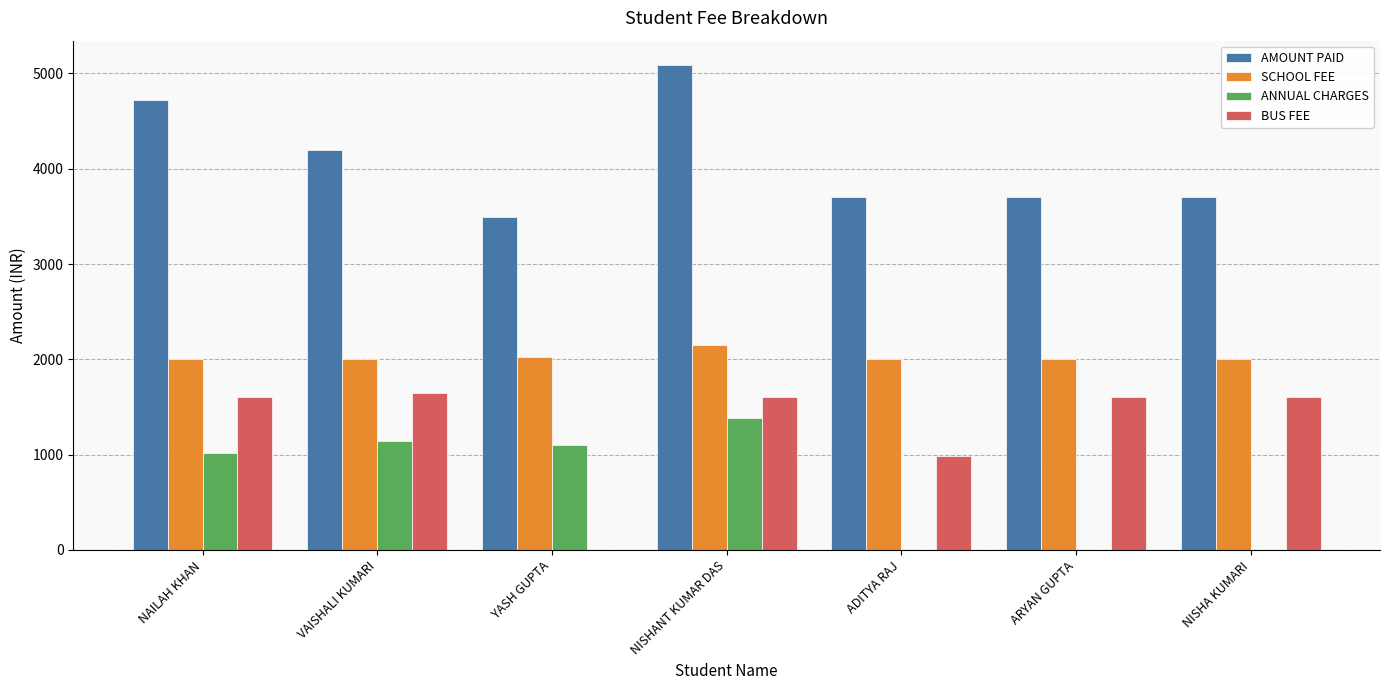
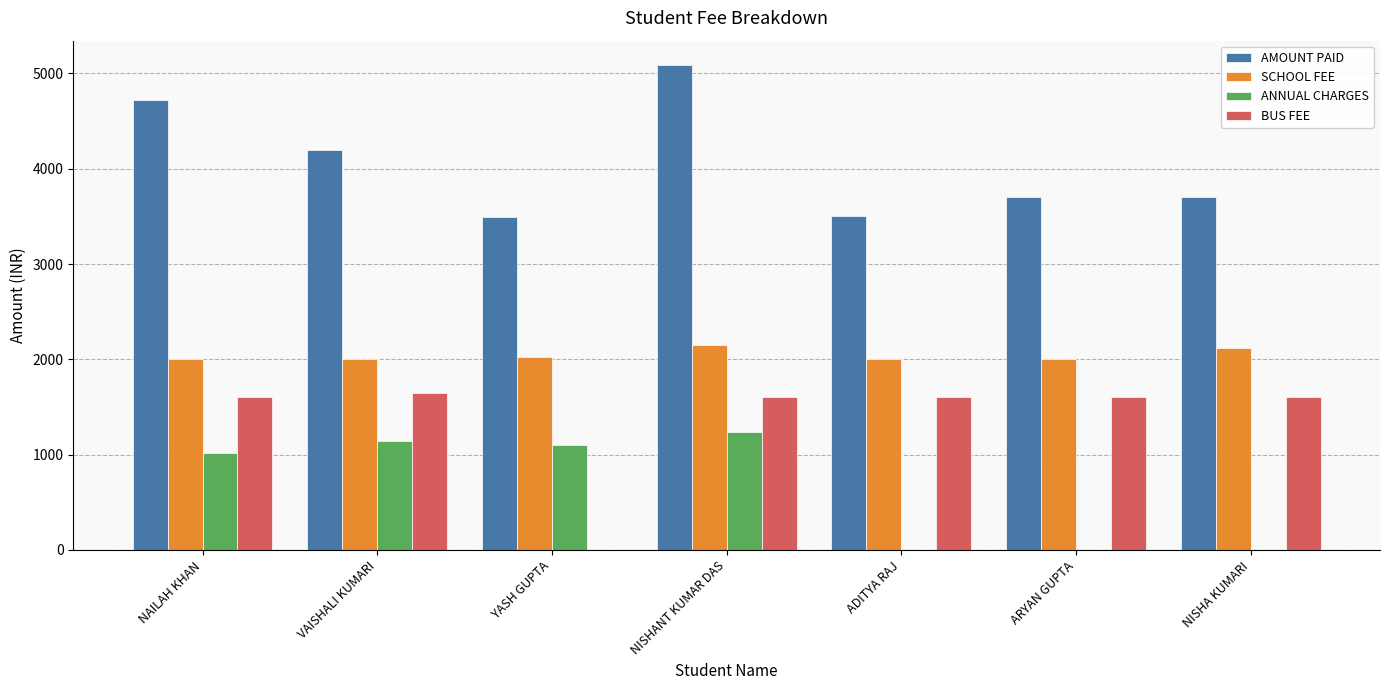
  {
    "AMOUNT PAID": {
      "NAILAH KHAN": 4700,
      "VAISHALI KUMARI": 4200,
      "YASH GUPTA": 3500,
      "NISHANT KUMAR DAS": 5100,
-     "ADITYA RAJ": 3700,
+     "ADITYA RAJ": 3500,
      "ARYAN GUPTA": 3700,
      "NISHA KUMARI": 3700
    },
    "SCHOOL FEE": {
      "NAILAH KHAN": 2000,
      "VAISHALI KUMARI": 2000,
      "YASH GUPTA": 2000,
      "NISHANT KUMAR DAS": 2200,
      "ADITYA RAJ": 2000,
      "ARYAN GUPTA": 2000,
-     "NISHA KUMARI": 2000
+     "NISHA KUMARI": 2100
    },
    "ANNUAL CHARGES": {
      "NAILAH KHAN": 1000,
      "VAISHALI KUMARI": 1100,
      "YASH GUPTA": 1100,
-     "NISHANT KUMAR DAS": 1400,
+     "NISHANT KUMAR DAS": 1200,
      "ADITYA RAJ": 0,
      "ARYAN GUPTA": 0,
      "NISHA KUMARI": 0
    },
    "BUS FEE": {
      "NAILAH KHAN": 1600,
      "VAISHALI KUMARI": 1700,
      "YASH GUPTA": 0,
      "NISHANT KUMAR DAS": 1600,
-     "ADITYA RAJ": 1000,
+     "ADITYA RAJ": 1600,
      "ARYAN GUPTA": 1600,
      "NISHA KUMARI": 1600
    }
  }
